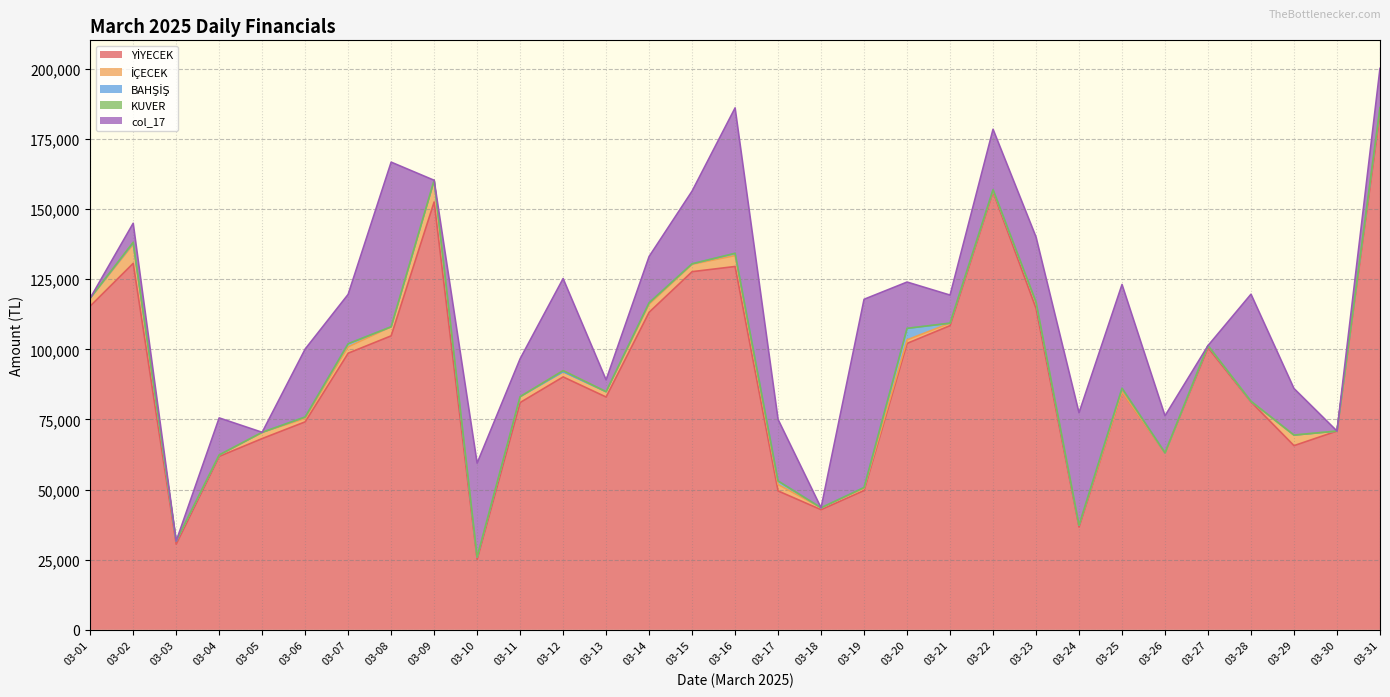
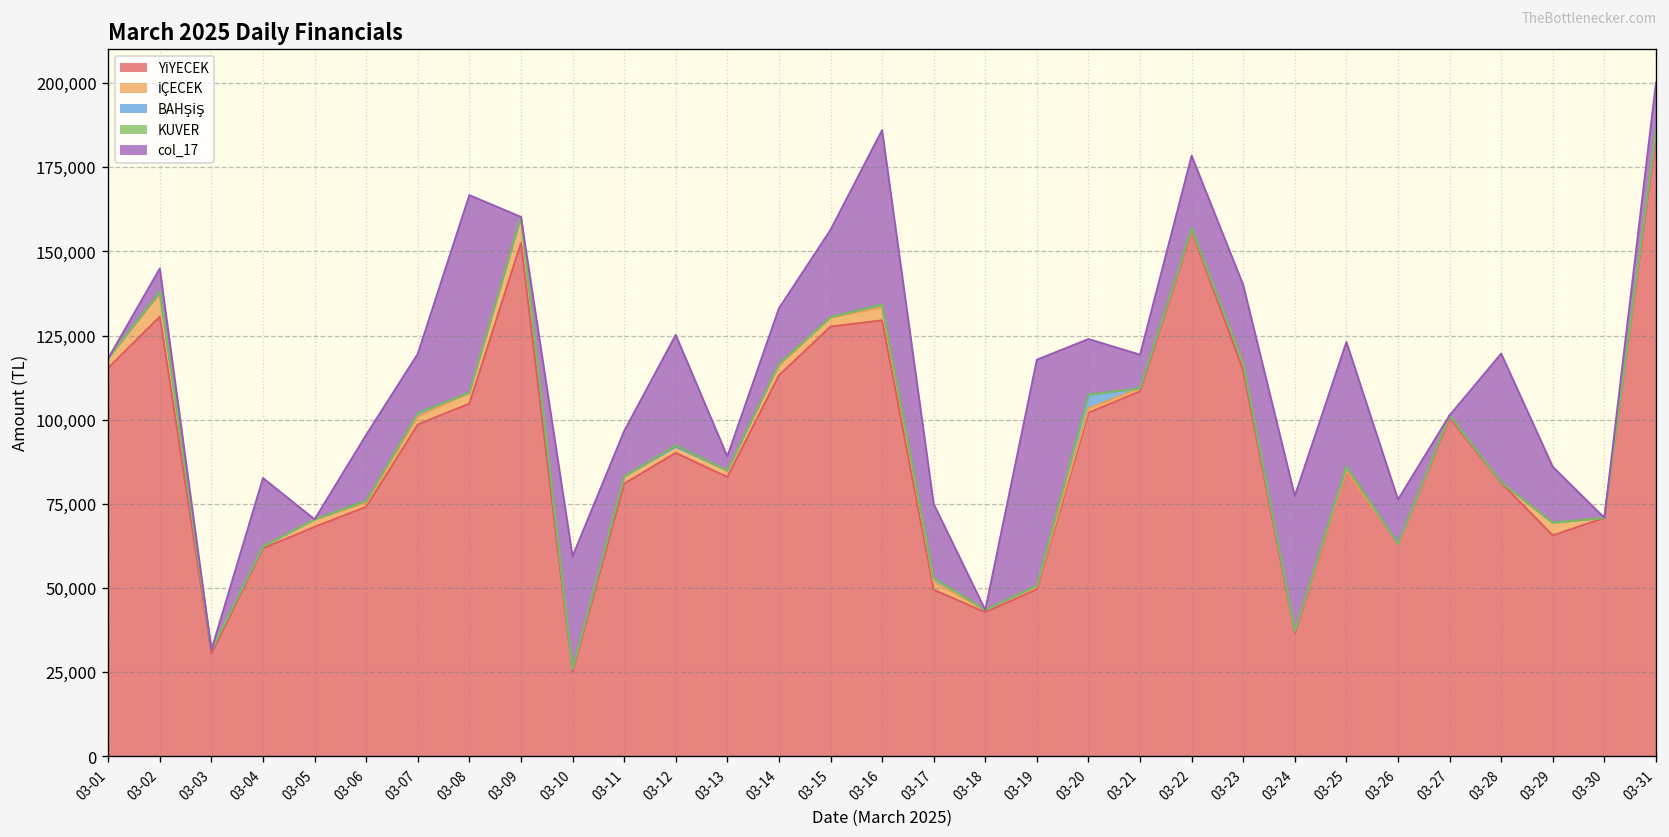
  {
    "YİYECEK": {
      "03-01": "115,000",
      "03-02": "131,000",
      "03-03": "31,000",
      "03-05": "68,000",
      "03-06": "74,000",
      "03-07": "99,000",
      "03-08": "105,000",
      "03-09": "153,000",
      "03-11": "81,000",
      "03-12": "90,000",
      "03-13": "83,000",
      "03-14": "113,000",
      "03-15": "128,000",
      "03-16": "130,000",
      "03-17": "50,000",
      "03-20": "102,000",
      "03-23": "115,000",
      "03-29": "66,000",
      "03-31": "184,000"
    },
    "İÇECEK": {
      "03-07": "2,000",
      "03-17": "2,000",
      "03-20": "1,000"
    },
    "col_17": {
      "03-02": "7,000",
-     "03-04": "13,000",
-     "03-06": "24,000",
+     "03-04": "20,000",
+     "03-06": "20,000",
      "03-07": "18,000",
      "03-08": "59,000",
      "03-10": "33,000",
      "03-11": "14,000",
      "03-12": "33,000",
      "03-13": "4,000",
      "03-14": "17,000",
      "03-15": "26,000",
      "03-16": "52,000",
      "03-17": "22,000",
      "03-19": "67,000",
      "03-20": "17,000",
      "03-21": "10,000",
      "03-22": "22,000",
      "03-23": "23,000",
      "03-24": "40,000",
      "03-25": "37,000",
      "03-26": "13,000",
      "03-28": "38,000",
      "03-29": "17,000",
      "03-31": "14,000"
    }
  }
